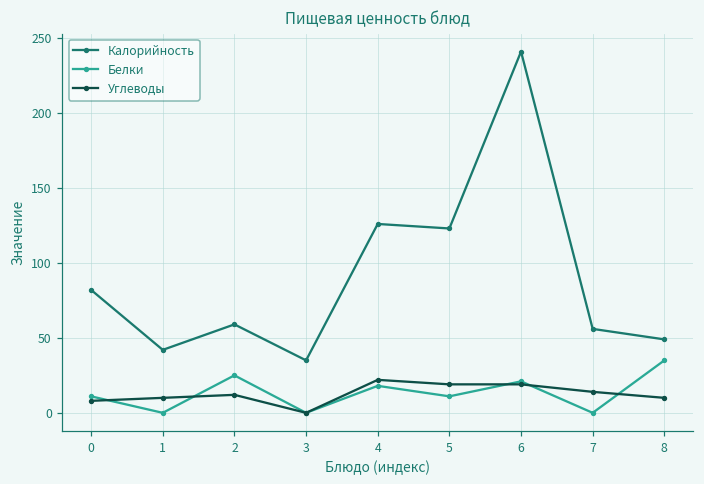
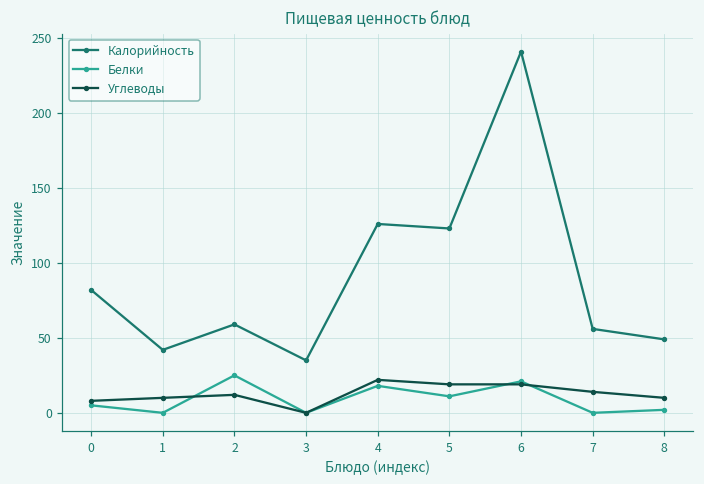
  {
    "Белки": {
-     "0": 11,
+     "0": 5,
      "1": 0,
      "2": 25,
      "4": 18,
      "5": 11,
      "6": 21,
      "7": 0,
-     "8": 35
+     "8": 2
    }
  }
